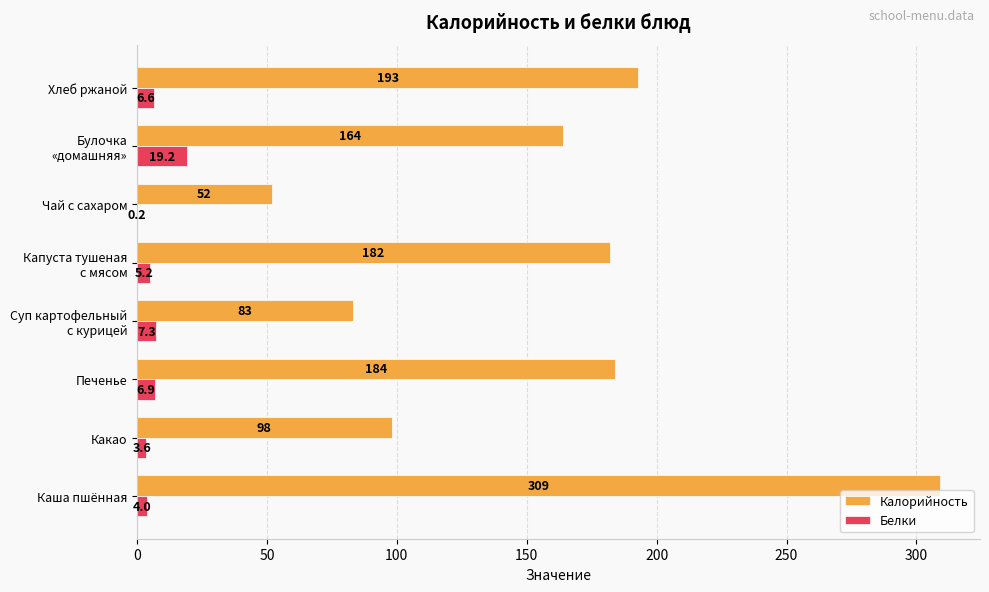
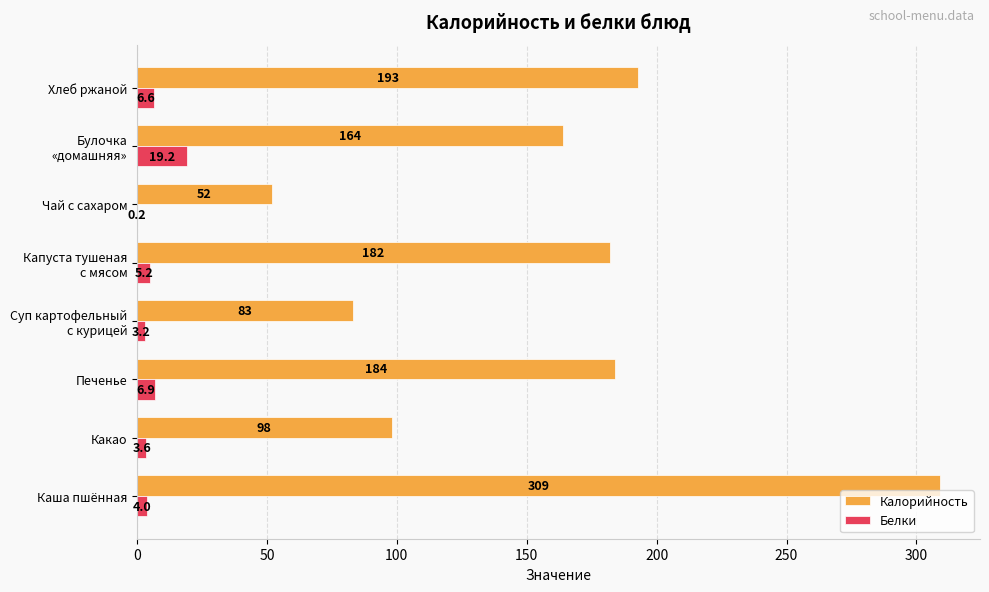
  {
    "Калорийность": {
      "Хлеб ржаной": 193,
      "Булочка «домашняя»": 164,
      "Чай с сахаром": 52,
      "Капуста тушеная с мясом": 182,
      "Суп картофельный с курицей": 83,
      "Печенье": 184,
      "Какао": 98,
      "Каша пшённая": 309
    },
    "Белки": {
      "Хлеб ржаной": 6.6,
      "Булочка «домашняя»": 19.2,
      "Чай с сахаром": 0.2,
      "Капуста тушеная с мясом": 5.2,
-     "Суп картофельный с курицей": 7.3,
+     "Суп картофельный с курицей": 3.2,
      "Печенье": 6.9,
      "Какао": 3.6,
      "Каша пшённая": 4.0
    }
  }
